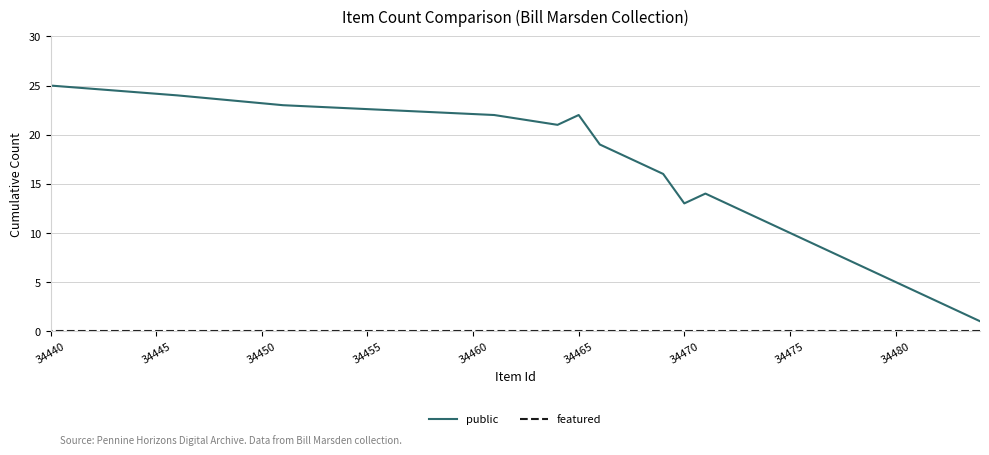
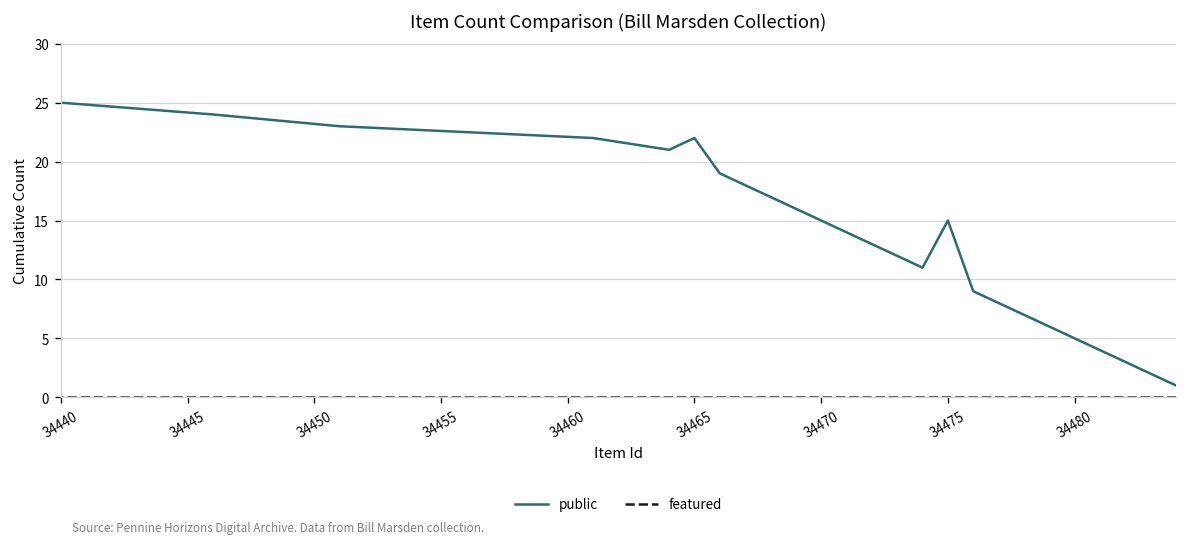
  {
    "public": {
      "34440": 25,
      "34465": 22,
-     "34470": 13,
-     "34475": 10,
+     "34470": 15,
+     "34475": 15,
      "34480": 5
    },
    "featured": {
      "34440": 0,
      "34465": 0,
      "34470": 0,
      "34475": 0,
      "34480": 0
    }
  }
